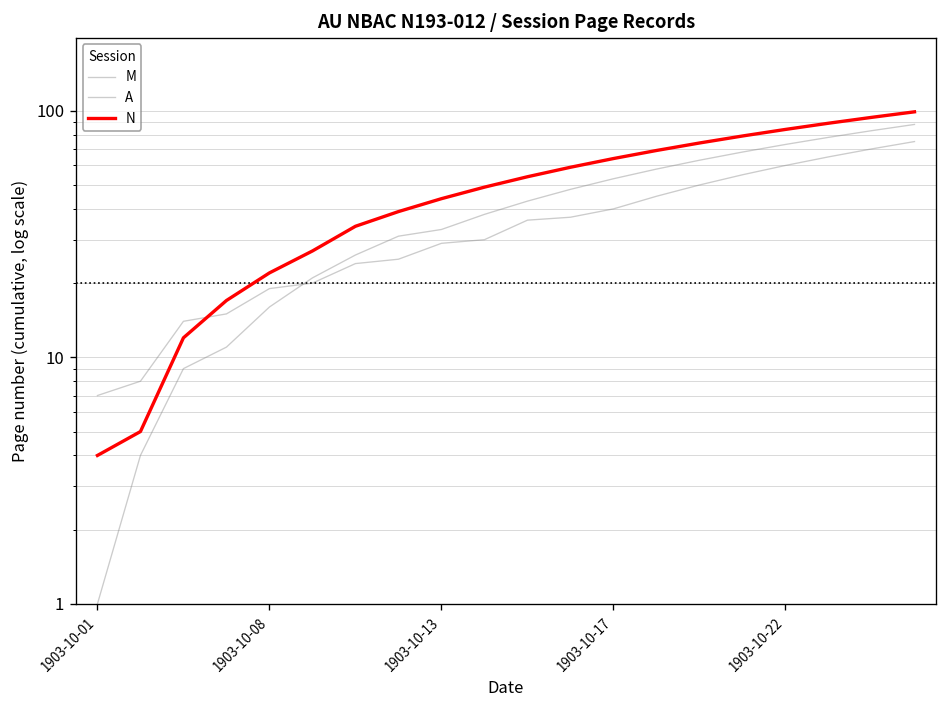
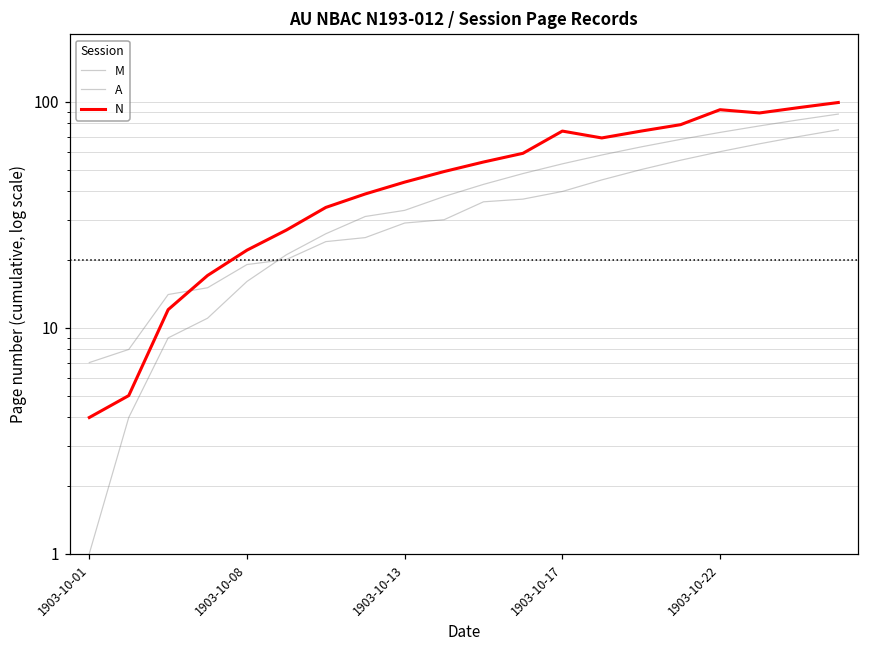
  {
    "N": {
      "1903-10-01": 4,
      "1903-10-08": 22,
      "1903-10-13": 44,
-     "1903-10-17": 64,
-     "1903-10-22": 84
+     "1903-10-17": 74,
+     "1903-10-22": 90
    }
  }
